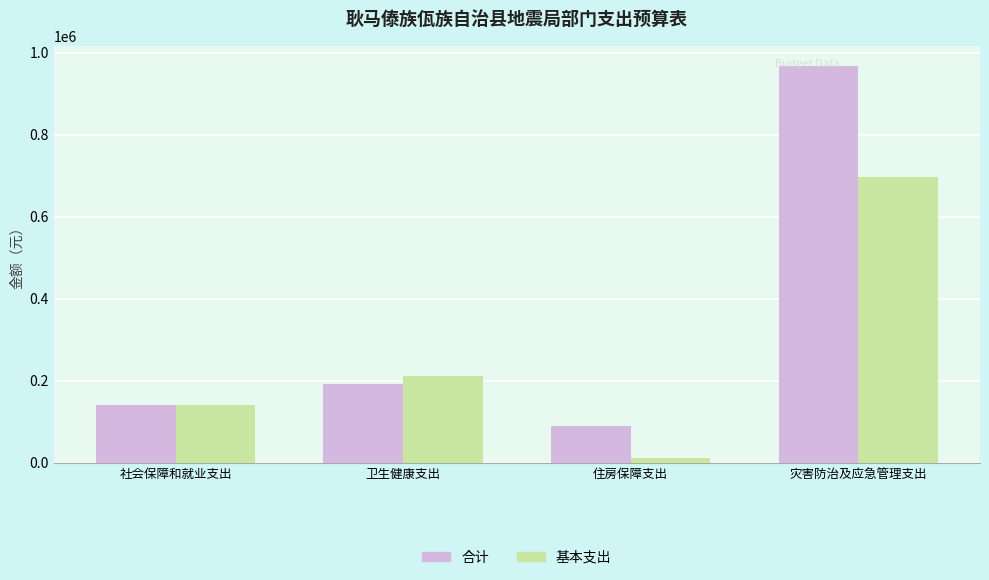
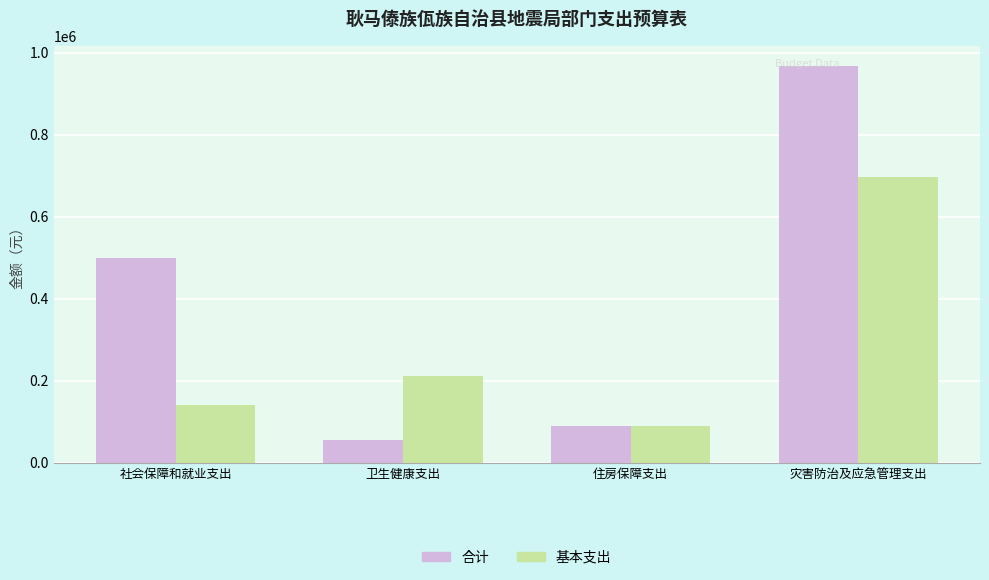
  {
    "合计": {
-     "社会保障和就业支出": 140000,
-     "卫生健康支出": 190000,
+     "社会保障和就业支出": 500000,
+     "卫生健康支出": 60000,
      "住房保障支出": 90000,
      "灾害防治及应急管理支出": 970000
    },
    "基本支出": {
      "社会保障和就业支出": 140000,
      "卫生健康支出": 210000,
-     "住房保障支出": 10000,
+     "住房保障支出": 90000,
      "灾害防治及应急管理支出": 700000
    }
  }
